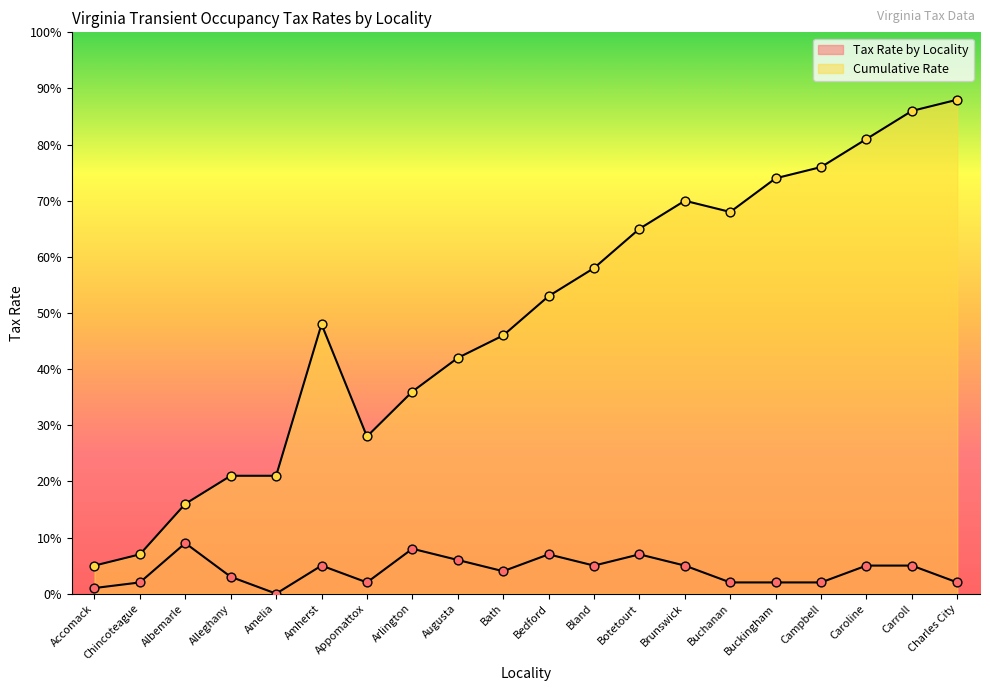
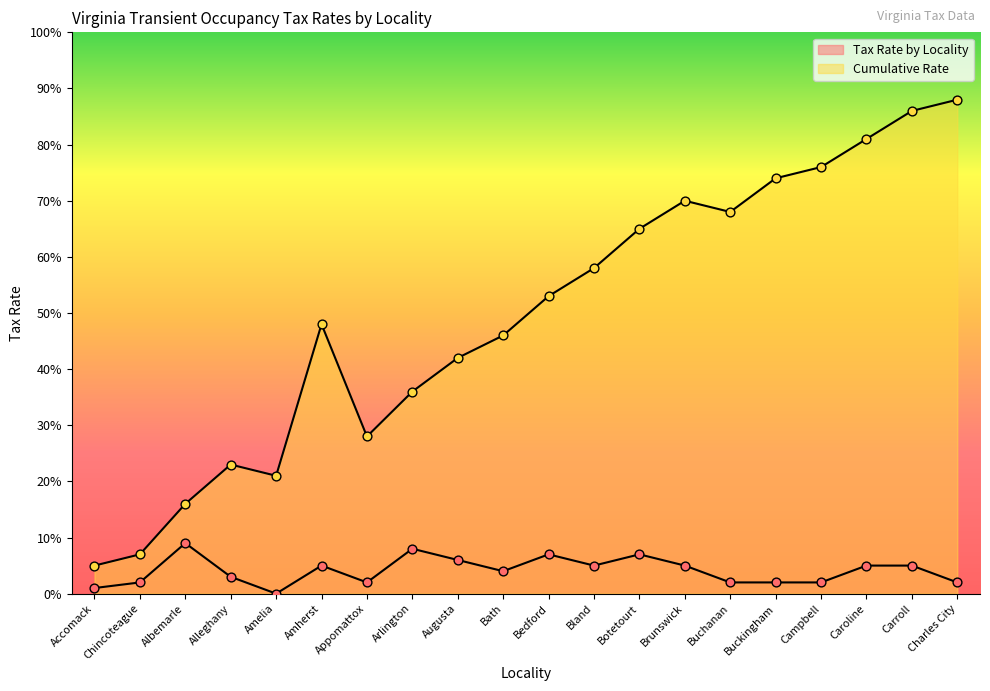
  {
    "Tax Rate by Locality": {
      "Accomack": "1%",
      "Chincoteague": "2%",
      "Albemarle": "9%",
      "Alleghany": "3%",
      "Amelia": "0%",
      "Amherst": "5%",
      "Appomattox": "2%",
      "Arlington": "8%",
      "Augusta": "6%",
      "Bath": "4%",
      "Bedford": "7%",
      "Bland": "5%",
      "Botetourt": "7%",
      "Brunswick": "5%",
      "Buchanan": "2%",
      "Buckingham": "2%",
      "Campbell": "2%",
      "Caroline": "5%",
      "Carroll": "5%",
      "Charles City": "2%"
    },
    "Cumulative Rate": {
      "Accomack": "5%",
      "Chincoteague": "7%",
      "Albemarle": "16%",
-     "Alleghany": "21%",
+     "Alleghany": "23%",
      "Amelia": "21%",
      "Amherst": "48%",
      "Appomattox": "28%",
      "Arlington": "36%",
      "Augusta": "42%",
      "Bath": "46%",
      "Bedford": "53%",
      "Bland": "58%",
      "Botetourt": "65%",
      "Brunswick": "70%",
      "Buchanan": "68%",
      "Buckingham": "74%",
      "Campbell": "76%",
      "Caroline": "81%",
      "Carroll": "86%",
      "Charles City": "88%"
    }
  }
